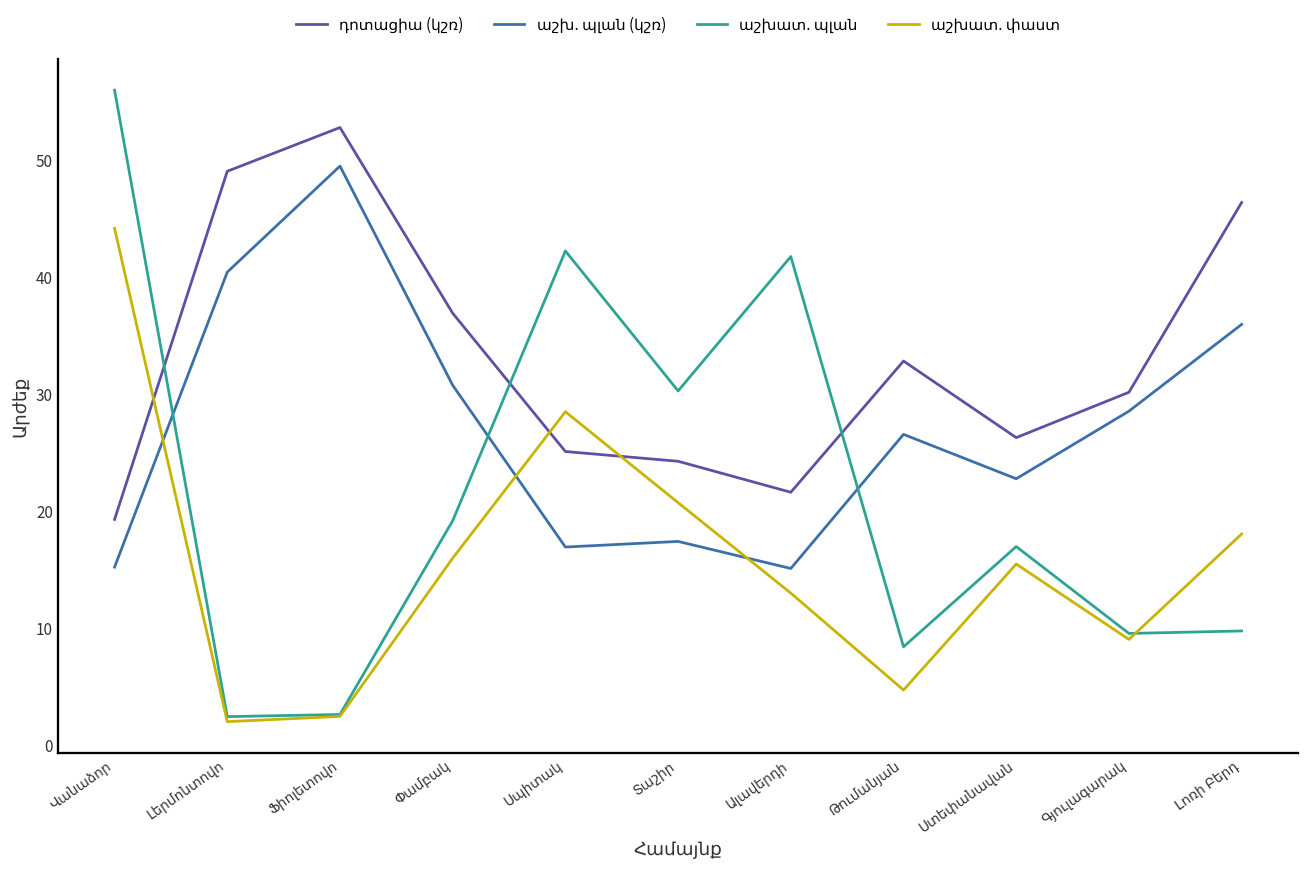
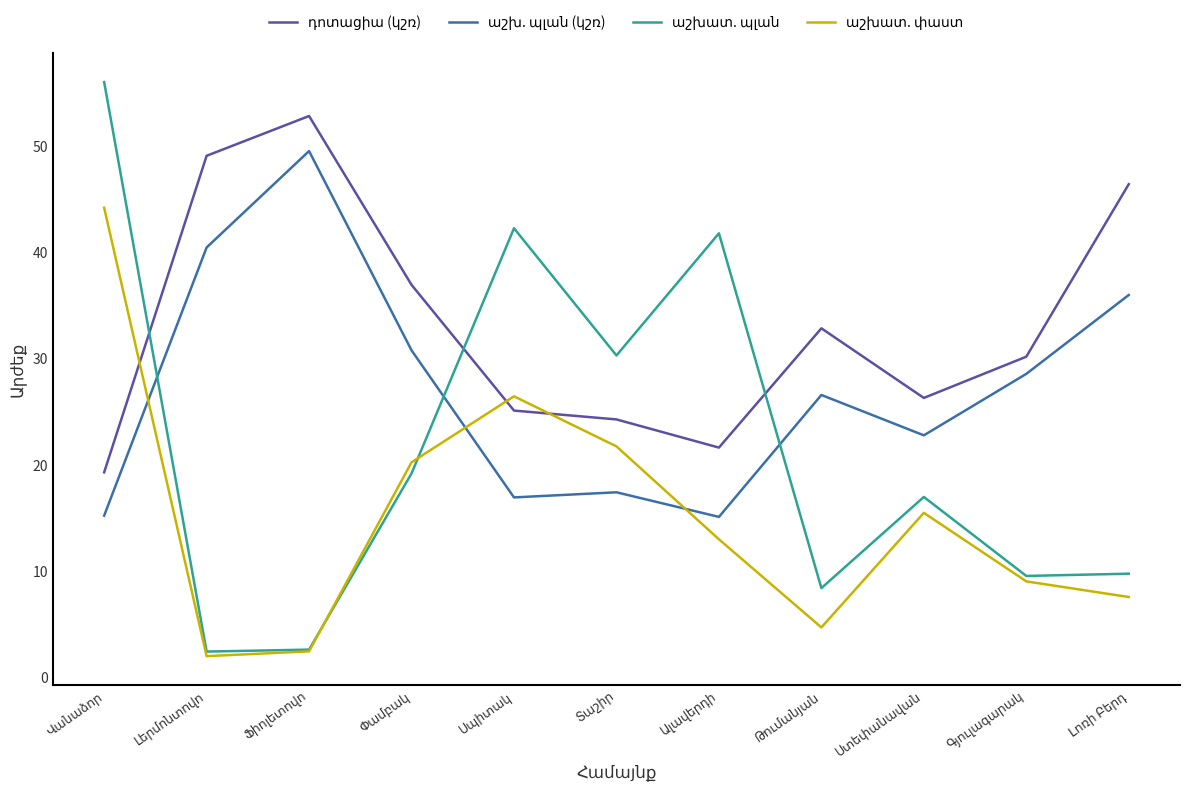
  {
    "աշխատ. փաստ": {
      "Վանաձոր": 44.2,
      "Լերմոնտովո": 2.0,
-     "Փամբակ": 16.0,
-     "Սպիտակ": 28.5,
-     "Տաշիր": 20.7,
+     "Փամբակ": 20.2,
+     "Սպիտակ": 26.5,
+     "Տաշիր": 21.7,
      "Ալավերդի": 13.0,
      "Թումանյան": 4.7,
      "Ստեփանավան": 15.5,
      "Գյուլագարակ": 9.0,
-     "Լոռի Բերդ": 18.1
+     "Լոռի Բերդ": 7.6
    }
  }
